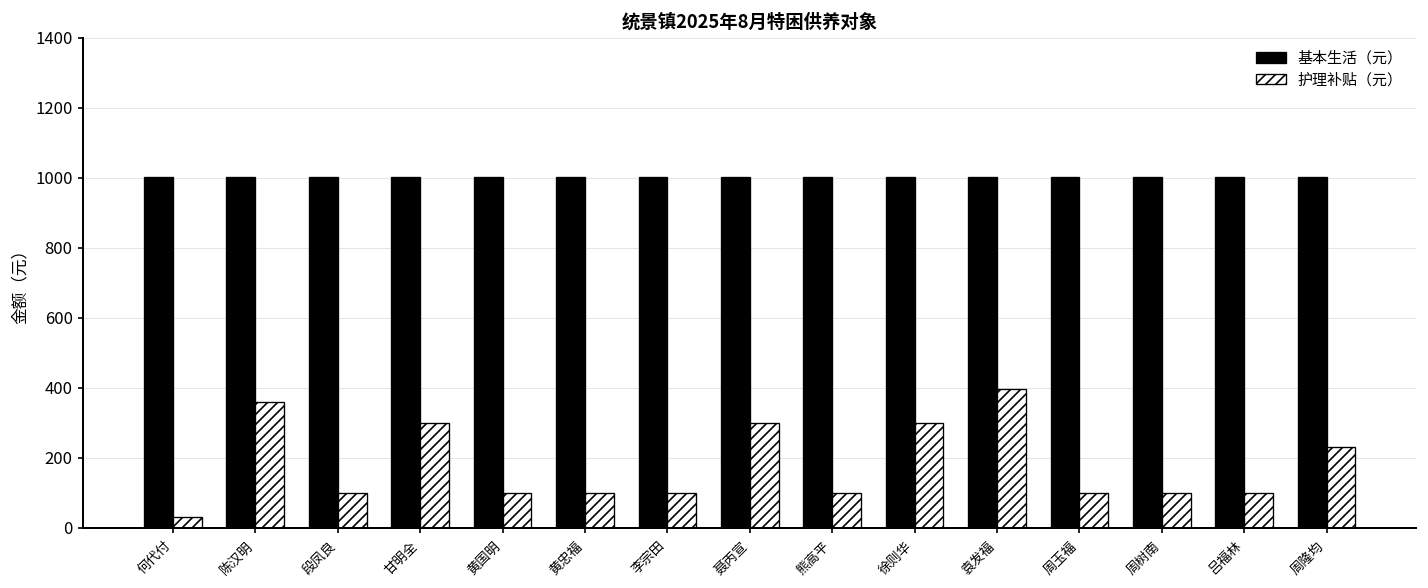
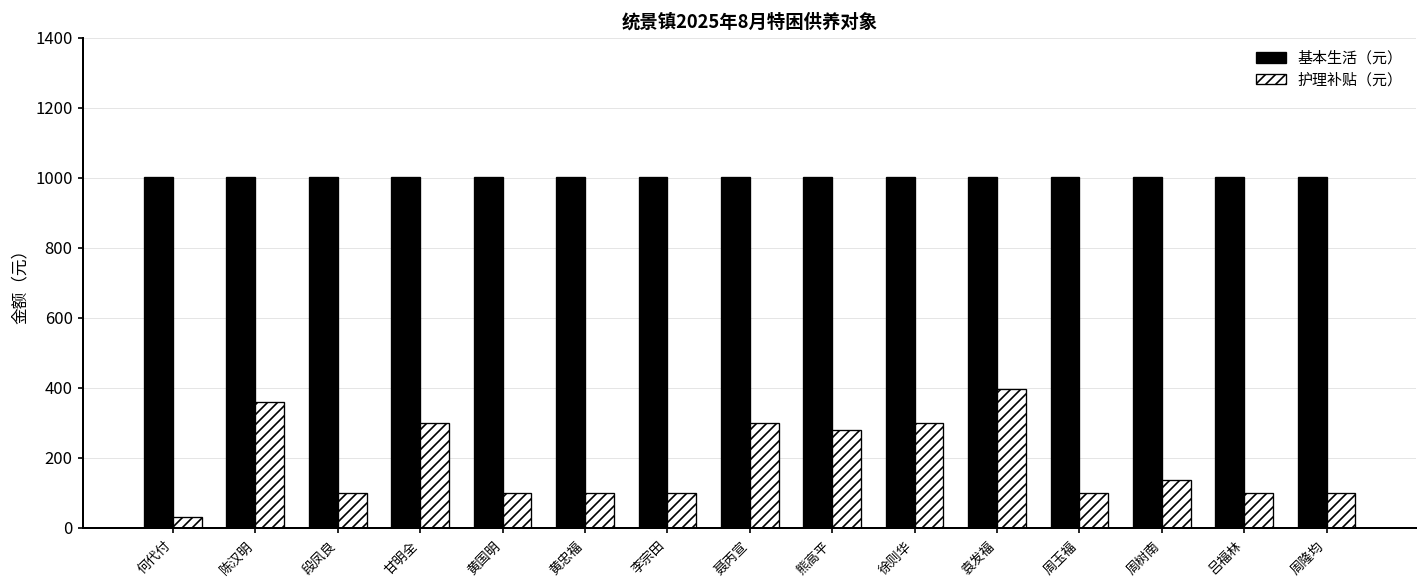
  {
    "基本生活（元）": {
      "何代付": 1000,
      "陈汉明": 1000,
      "段凤良": 1000,
      "甘明全": 1000,
      "黄国明": 1000,
      "黄忠福": 1000,
      "李宗田": 1000,
      "聂丙宣": 1000,
      "熊高平": 1000,
      "徐则华": 1000,
      "袁发福": 1000,
      "周玉福": 1000,
      "周树南": 1000,
      "吕福林": 1000,
      "周隆均": 1000
    },
    "护理补贴（元）": {
      "何代付": 30,
      "陈汉明": 360,
      "段凤良": 100,
      "甘明全": 300,
      "黄国明": 100,
      "黄忠福": 100,
      "李宗田": 100,
      "聂丙宣": 300,
-     "熊高平": 100,
+     "熊高平": 280,
      "徐则华": 300,
      "袁发福": 400,
      "周玉福": 100,
-     "周树南": 100,
+     "周树南": 140,
      "吕福林": 100,
-     "周隆均": 230
+     "周隆均": 100
    }
  }
